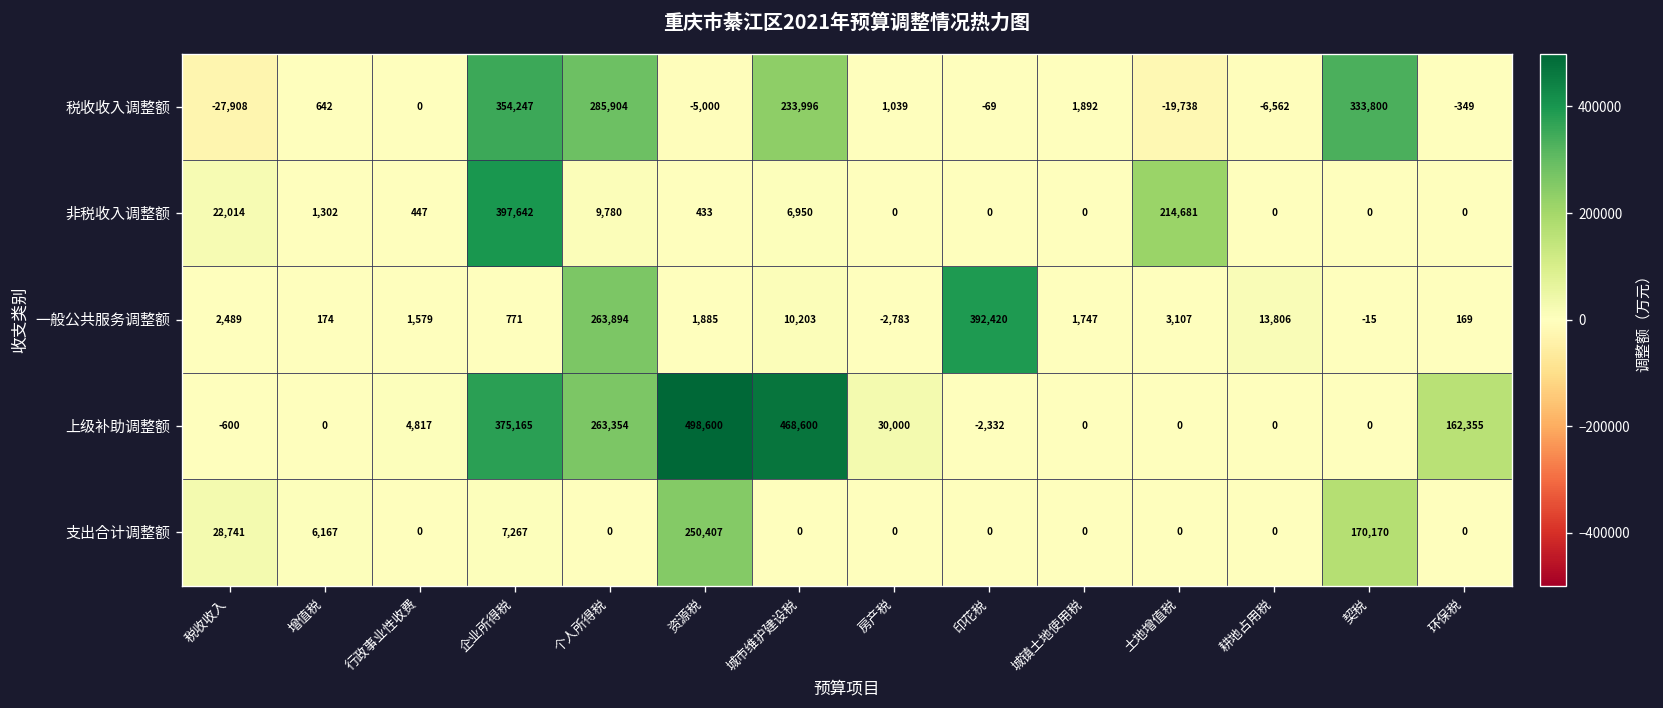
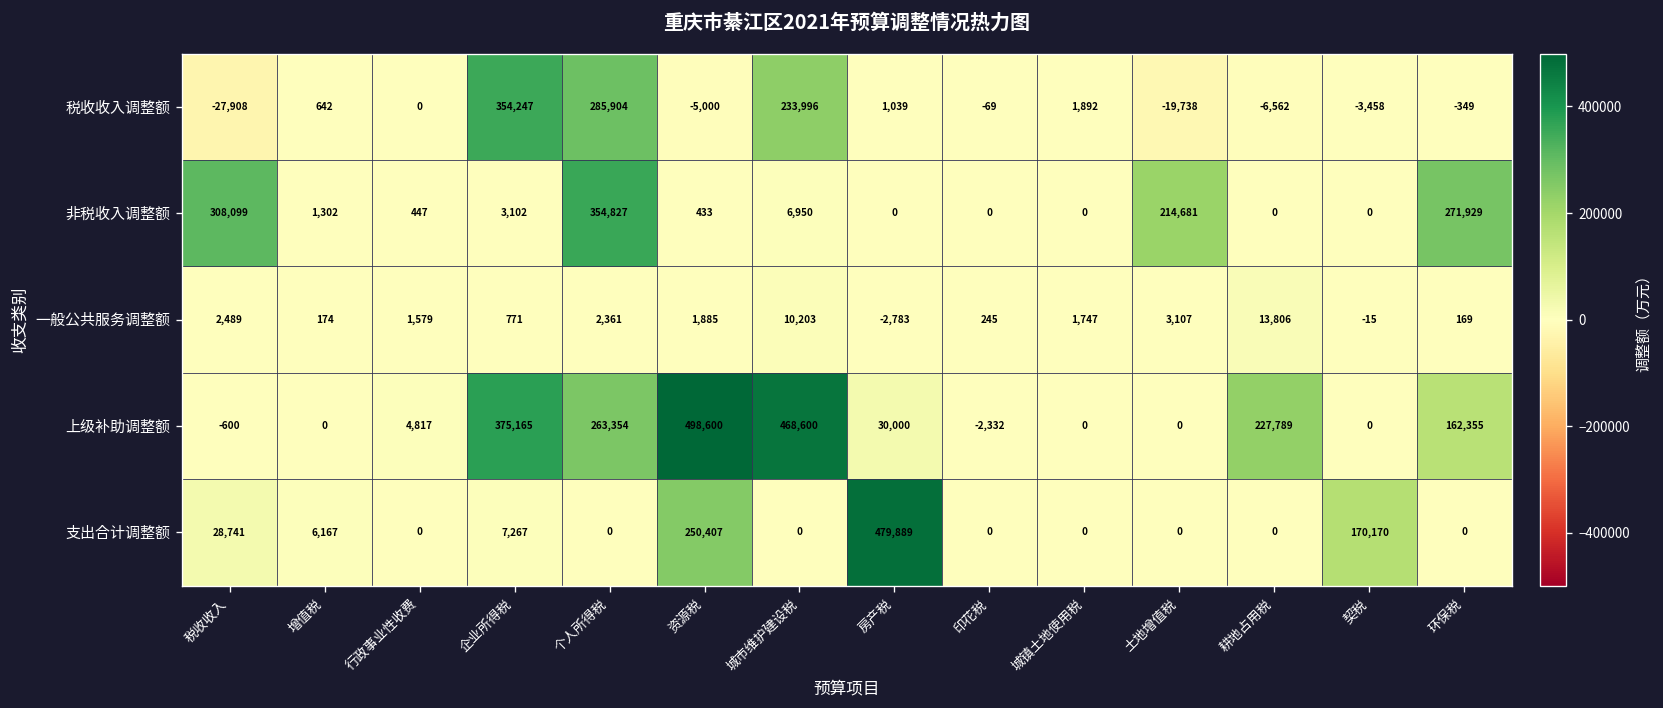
  {
    "税收收入调整额": {
      "税收收入": "-27,908",
      "增值税": "642",
      "行政事业性收费": "0",
      "企业所得税": "354,247",
      "个人所得税": "285,904",
      "资源税": "-5,000",
      "城市维护建设税": "233,996",
      "房产税": "1,039",
      "印花税": "-69",
      "城镇土地使用税": "1,892",
      "土地增值税": "-19,738",
      "耕地占用税": "-6,562",
-     "契税": "333,800",
+     "契税": "-3,458",
      "环保税": "-349"
    },
    "非税收入调整额": {
-     "税收收入": "22,014",
+     "税收收入": "308,099",
      "增值税": "1,302",
      "行政事业性收费": "447",
-     "企业所得税": "397,642",
-     "个人所得税": "9,780",
+     "企业所得税": "3,102",
+     "个人所得税": "354,827",
      "资源税": "433",
      "城市维护建设税": "6,950",
      "房产税": "0",
      "印花税": "0",
      "城镇土地使用税": "0",
      "土地增值税": "214,681",
      "耕地占用税": "0",
      "契税": "0",
-     "环保税": "0"
+     "环保税": "271,929"
    },
    "一般公共服务调整额": {
      "税收收入": "2,489",
      "增值税": "174",
      "行政事业性收费": "1,579",
      "企业所得税": "771",
-     "个人所得税": "263,894",
+     "个人所得税": "2,361",
      "资源税": "1,885",
      "城市维护建设税": "10,203",
      "房产税": "-2,783",
-     "印花税": "392,420",
+     "印花税": "245",
      "城镇土地使用税": "1,747",
      "土地增值税": "3,107",
      "耕地占用税": "13,806",
      "契税": "-15",
      "环保税": "169"
    },
    "上级补助调整额": {
      "税收收入": "-600",
      "增值税": "0",
      "行政事业性收费": "4,817",
      "企业所得税": "375,165",
      "个人所得税": "263,354",
      "资源税": "498,600",
      "城市维护建设税": "468,600",
      "房产税": "30,000",
      "印花税": "-2,332",
      "城镇土地使用税": "0",
      "土地增值税": "0",
-     "耕地占用税": "0",
+     "耕地占用税": "227,789",
      "契税": "0",
      "环保税": "162,355"
    },
    "支出合计调整额": {
      "税收收入": "28,741",
      "增值税": "6,167",
      "行政事业性收费": "0",
      "企业所得税": "7,267",
      "个人所得税": "0",
      "资源税": "250,407",
      "城市维护建设税": "0",
-     "房产税": "0",
+     "房产税": "479,889",
      "印花税": "0",
      "城镇土地使用税": "0",
      "土地增值税": "0",
      "耕地占用税": "0",
      "契税": "170,170",
      "环保税": "0"
    }
  }
